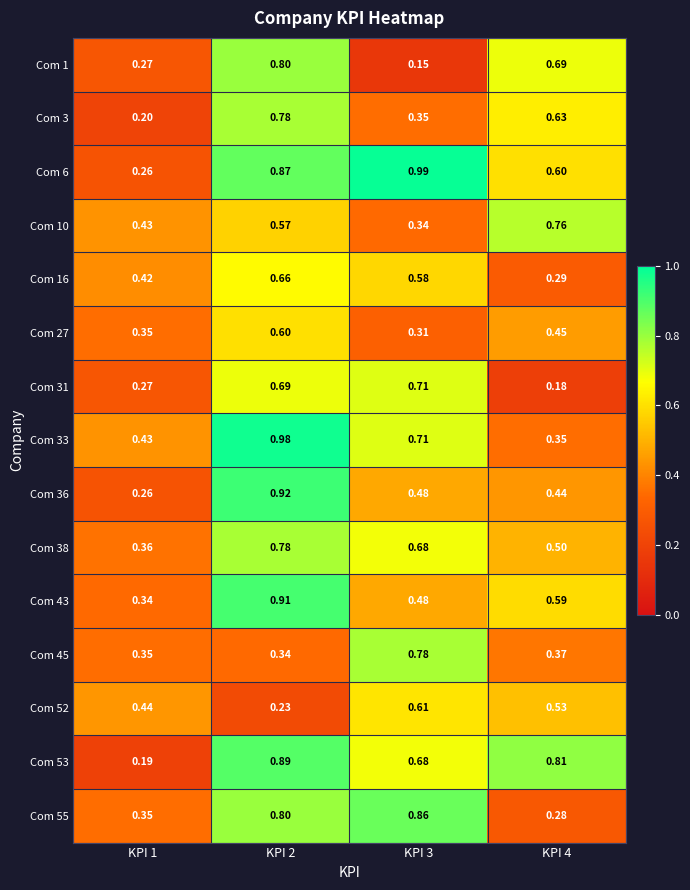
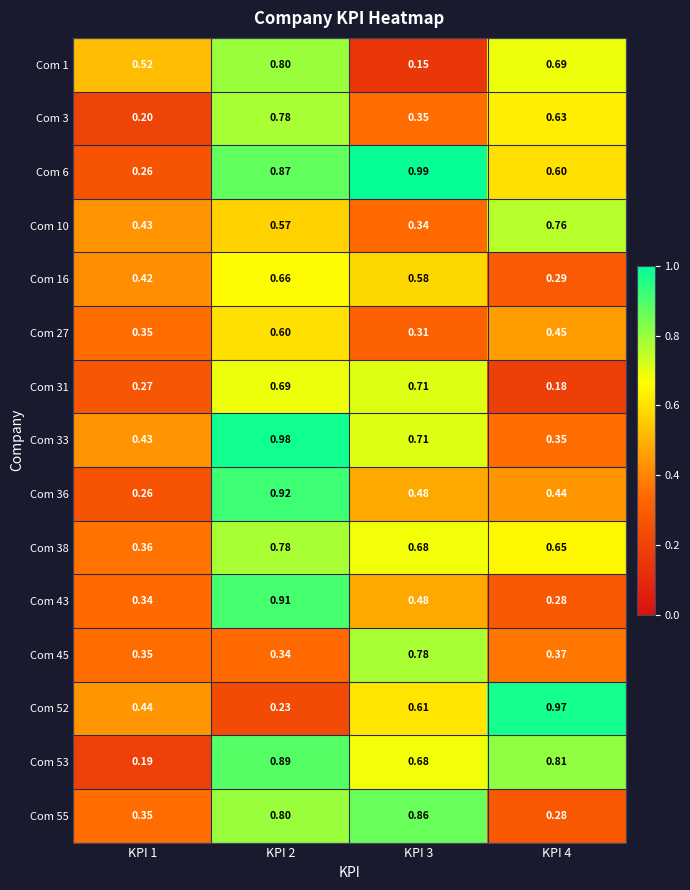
  {
    "Com 1": {
-     "KPI 1": 0.27,
+     "KPI 1": 0.52,
      "KPI 2": 0.80,
      "KPI 3": 0.15,
      "KPI 4": 0.69
    },
    "Com 3": {
      "KPI 1": 0.20,
      "KPI 2": 0.78,
      "KPI 3": 0.35,
      "KPI 4": 0.63
    },
    "Com 6": {
      "KPI 1": 0.26,
      "KPI 2": 0.87,
      "KPI 3": 0.99,
      "KPI 4": 0.60
    },
    "Com 10": {
      "KPI 1": 0.43,
      "KPI 2": 0.57,
      "KPI 3": 0.34,
      "KPI 4": 0.76
    },
    "Com 16": {
      "KPI 1": 0.42,
      "KPI 2": 0.66,
      "KPI 3": 0.58,
      "KPI 4": 0.29
    },
    "Com 27": {
      "KPI 1": 0.35,
      "KPI 2": 0.60,
      "KPI 3": 0.31,
      "KPI 4": 0.45
    },
    "Com 31": {
      "KPI 1": 0.27,
      "KPI 2": 0.69,
      "KPI 3": 0.71,
      "KPI 4": 0.18
    },
    "Com 33": {
      "KPI 1": 0.43,
      "KPI 2": 0.98,
      "KPI 3": 0.71,
      "KPI 4": 0.35
    },
    "Com 36": {
      "KPI 1": 0.26,
      "KPI 2": 0.92,
      "KPI 3": 0.48,
      "KPI 4": 0.44
    },
    "Com 38": {
      "KPI 1": 0.36,
      "KPI 2": 0.78,
      "KPI 3": 0.68,
-     "KPI 4": 0.50
+     "KPI 4": 0.65
    },
    "Com 43": {
      "KPI 1": 0.34,
      "KPI 2": 0.91,
      "KPI 3": 0.48,
-     "KPI 4": 0.59
+     "KPI 4": 0.28
    },
    "Com 45": {
      "KPI 1": 0.35,
      "KPI 2": 0.34,
      "KPI 3": 0.78,
      "KPI 4": 0.37
    },
    "Com 52": {
      "KPI 1": 0.44,
      "KPI 2": 0.23,
      "KPI 3": 0.61,
-     "KPI 4": 0.53
+     "KPI 4": 0.97
    },
    "Com 53": {
      "KPI 1": 0.19,
      "KPI 2": 0.89,
      "KPI 3": 0.68,
      "KPI 4": 0.81
    },
    "Com 55": {
      "KPI 1": 0.35,
      "KPI 2": 0.80,
      "KPI 3": 0.86,
      "KPI 4": 0.28
    }
  }
